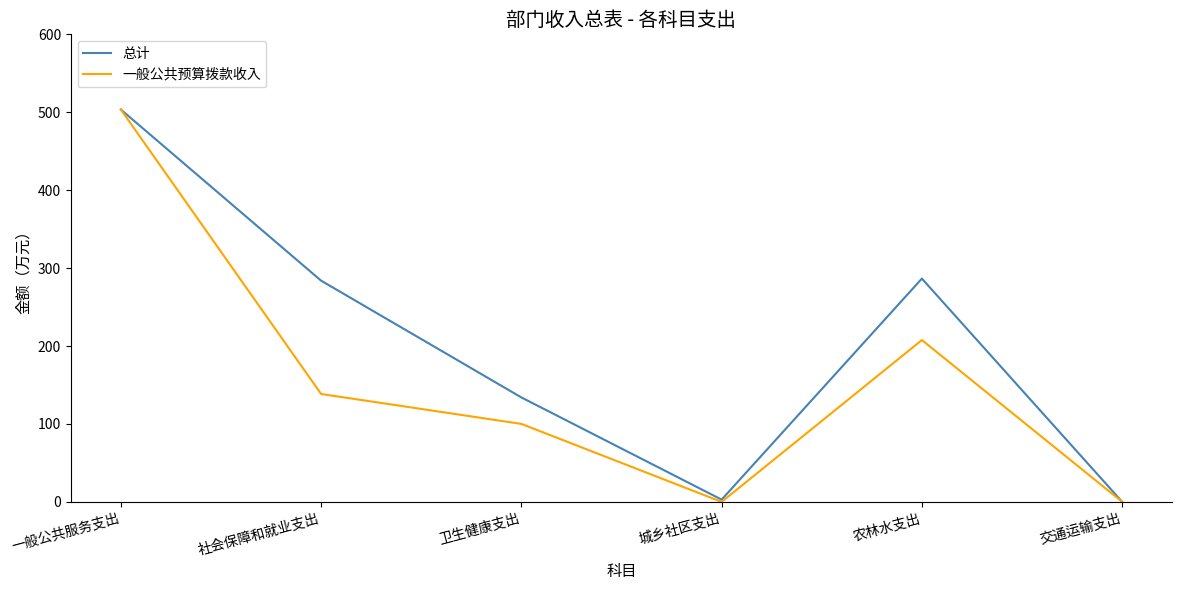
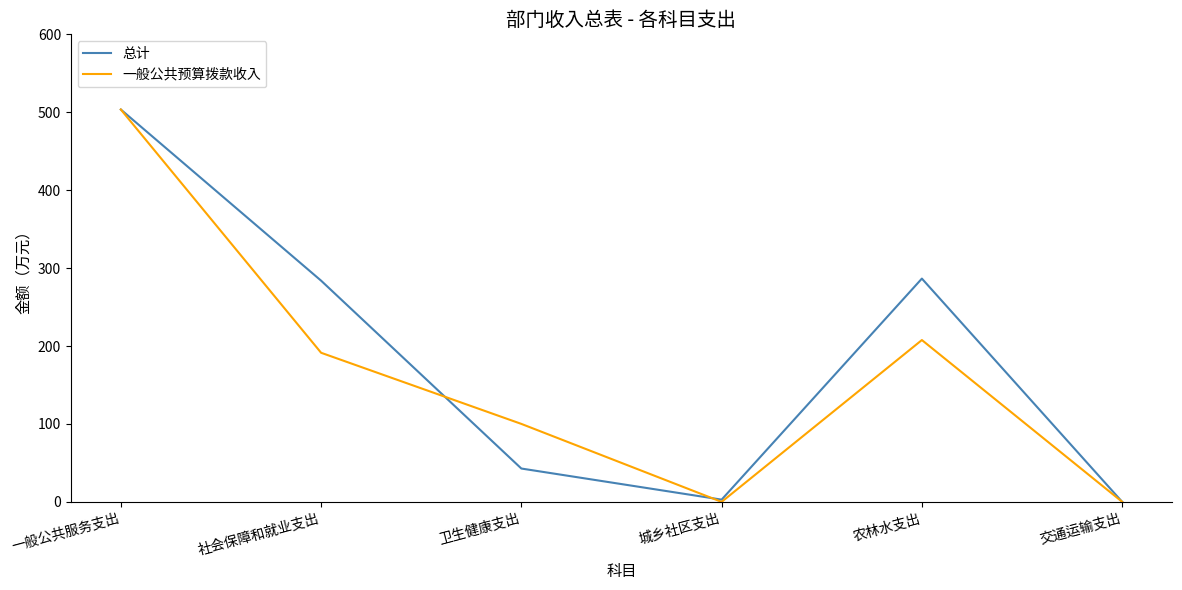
  {
    "总计": {
      "社会保障和就业支出": 280,
-     "卫生健康支出": 130,
+     "卫生健康支出": 40,
      "农林水支出": 290
    },
    "一般公共预算拨款收入": {
-     "社会保障和就业支出": 140,
+     "社会保障和就业支出": 190,
      "卫生健康支出": 100,
      "农林水支出": 210
    }
  }
